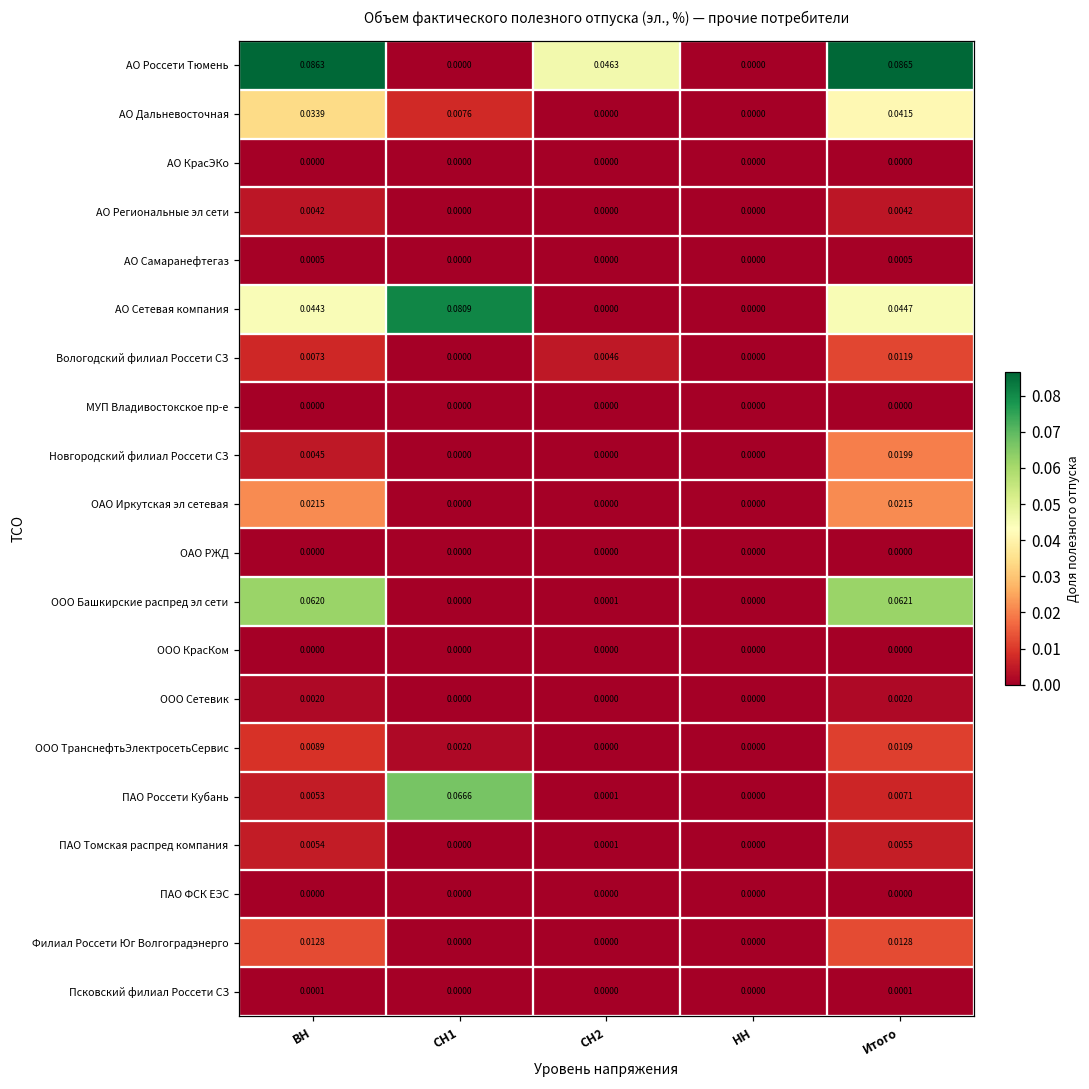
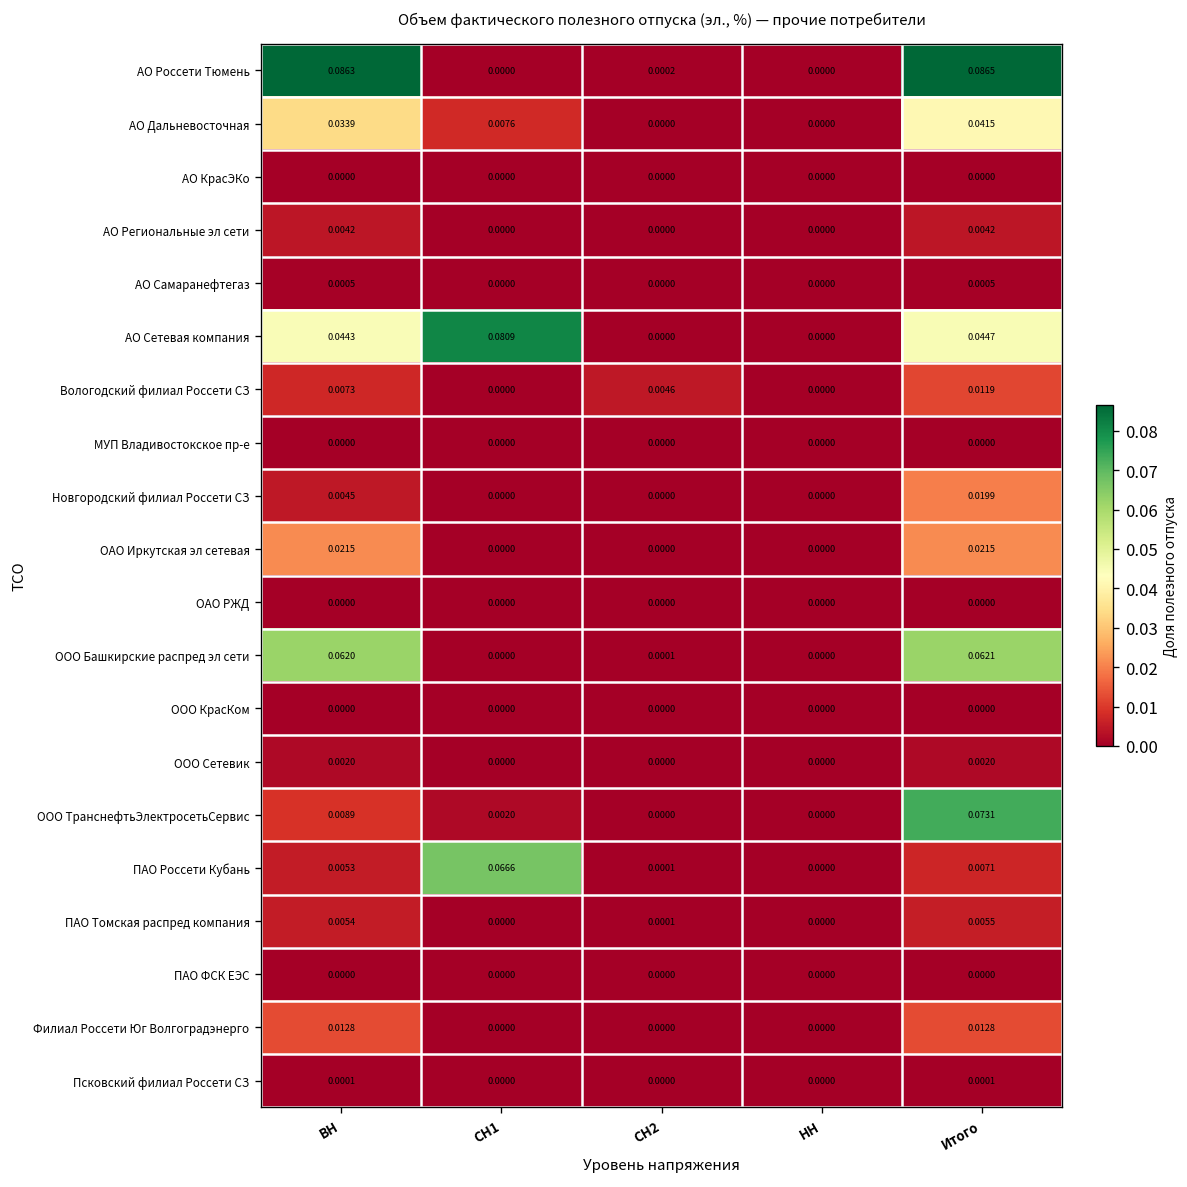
  {
    "АО Россети Тюмень": {
      "ВН": 0.0863,
      "СН1": 0.0000,
-     "СН2": 0.0463,
+     "СН2": 0.0002,
      "НН": 0.0000,
      "Итого": 0.0865
    },
    "АО Дальневосточная": {
      "ВН": 0.0339,
      "СН1": 0.0076,
      "СН2": 0.0000,
      "НН": 0.0000,
      "Итого": 0.0415
    },
    "АО КрасЭКо": {
      "ВН": 0.0000,
      "СН1": 0.0000,
      "СН2": 0.0000,
      "НН": 0.0000,
      "Итого": 0.0000
    },
    "АО Региональные эл сети": {
      "ВН": 0.0042,
      "СН1": 0.0000,
      "СН2": 0.0000,
      "НН": 0.0000,
      "Итого": 0.0042
    },
    "АО Самаранефтегаз": {
      "ВН": 0.0005,
      "СН1": 0.0000,
      "СН2": 0.0000,
      "НН": 0.0000,
      "Итого": 0.0005
    },
    "АО Сетевая компания": {
      "ВН": 0.0443,
      "СН1": 0.0809,
      "СН2": 0.0000,
      "НН": 0.0000,
      "Итого": 0.0447
    },
    "Вологодский филиал Россети СЗ": {
      "ВН": 0.0073,
      "СН1": 0.0000,
      "СН2": 0.0046,
      "НН": 0.0000,
      "Итого": 0.0119
    },
    "МУП Владивостокское пр-е": {
      "ВН": 0.0000,
      "СН1": 0.0000,
      "СН2": 0.0000,
      "НН": 0.0000,
      "Итого": 0.0000
    },
    "Новгородский филиал Россети СЗ": {
      "ВН": 0.0045,
      "СН1": 0.0000,
      "СН2": 0.0000,
      "НН": 0.0000,
      "Итого": 0.0199
    },
    "ОАО Иркутская эл сетевая": {
      "ВН": 0.0215,
      "СН1": 0.0000,
      "СН2": 0.0000,
      "НН": 0.0000,
      "Итого": 0.0215
    },
    "ОАО РЖД": {
      "ВН": 0.0000,
      "СН1": 0.0000,
      "СН2": 0.0000,
      "НН": 0.0000,
      "Итого": 0.0000
    },
    "ООО Башкирские распред эл сети": {
      "ВН": 0.0620,
      "СН1": 0.0000,
      "СН2": 0.0001,
      "НН": 0.0000,
      "Итого": 0.0621
    },
    "ООО КрасКом": {
      "ВН": 0.0000,
      "СН1": 0.0000,
      "СН2": 0.0000,
      "НН": 0.0000,
      "Итого": 0.0000
    },
    "ООО Сетевик": {
      "ВН": 0.0020,
      "СН1": 0.0000,
      "СН2": 0.0000,
      "НН": 0.0000,
      "Итого": 0.0020
    },
    "ООО ТранснефтьЭлектросетьСервис": {
      "ВН": 0.0089,
      "СН1": 0.0020,
      "СН2": 0.0000,
      "НН": 0.0000,
-     "Итого": 0.0109
+     "Итого": 0.0731
    },
    "ПАО Россети Кубань": {
      "ВН": 0.0053,
      "СН1": 0.0666,
      "СН2": 0.0001,
      "НН": 0.0000,
      "Итого": 0.0071
    },
    "ПАО Томская распред компания": {
      "ВН": 0.0054,
      "СН1": 0.0000,
      "СН2": 0.0001,
      "НН": 0.0000,
      "Итого": 0.0055
    },
    "ПАО ФСК ЕЭС": {
      "ВН": 0.0000,
      "СН1": 0.0000,
      "СН2": 0.0000,
      "НН": 0.0000,
      "Итого": 0.0000
    },
    "Филиал Россети Юг Волгоградэнерго": {
      "ВН": 0.0128,
      "СН1": 0.0000,
      "СН2": 0.0000,
      "НН": 0.0000,
      "Итого": 0.0128
    },
    "Псковский филиал Россети СЗ": {
      "ВН": 0.0001,
      "СН1": 0.0000,
      "СН2": 0.0000,
      "НН": 0.0000,
      "Итого": 0.0001
    }
  }
